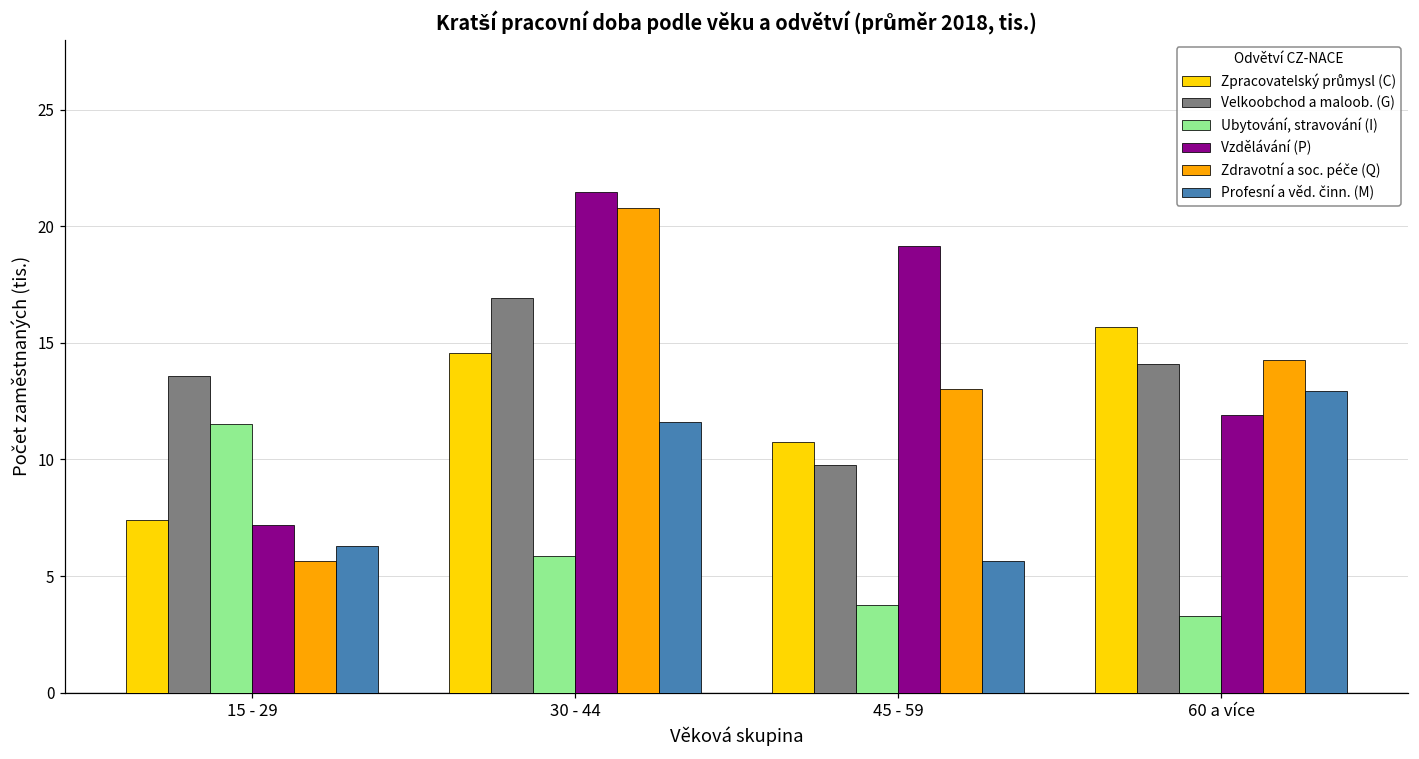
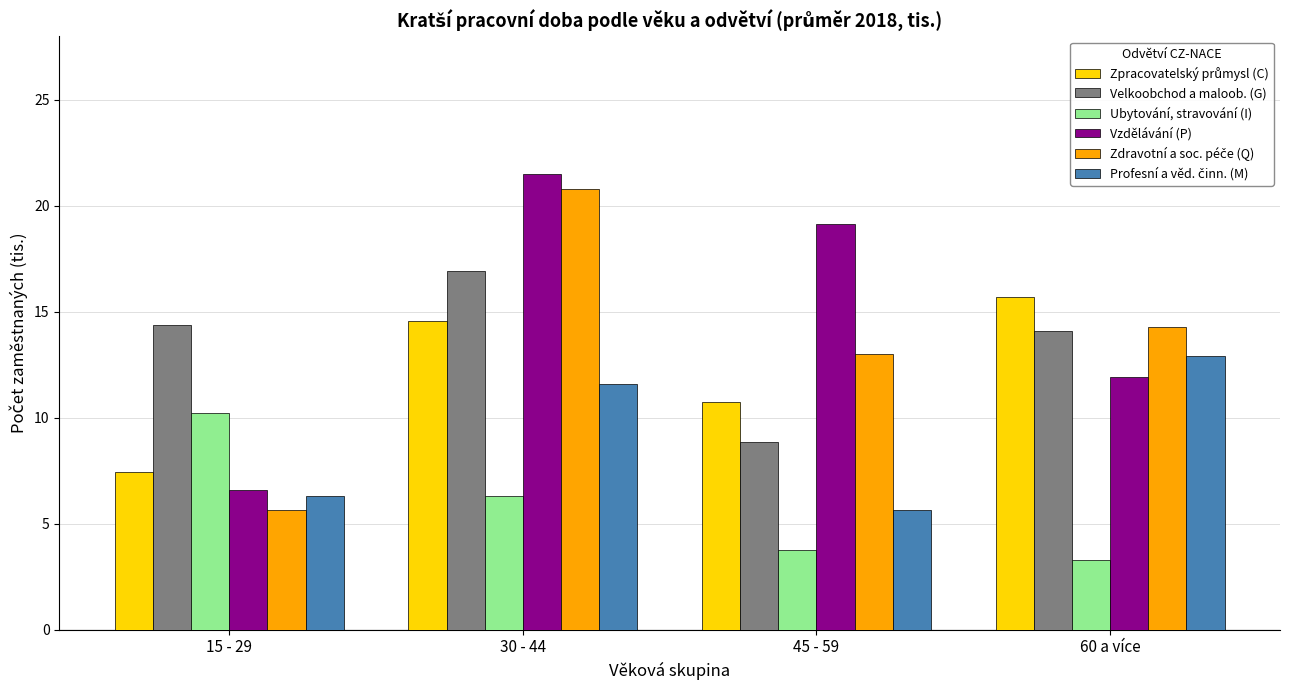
  {
    "Velkoobchod a maloob. (G)": {
-     "15 - 29": 13.6,
+     "15 - 29": 14.4,
      "30 - 44": 16.9,
-     "45 - 59": 9.8,
+     "45 - 59": 8.8,
      "60 a více": 14.1
    },
    "Ubytování, stravování (I)": {
-     "15 - 29": 11.5,
-     "30 - 44": 5.9,
+     "15 - 29": 10.2,
+     "30 - 44": 6.3,
      "45 - 59": 3.8,
      "60 a více": 3.3
    },
    "Vzdělávání (P)": {
-     "15 - 29": 7.2,
+     "15 - 29": 6.6,
      "30 - 44": 21.5,
      "45 - 59": 19.2,
      "60 a více": 11.9
    },
    "Profesní a věd. činn. (M)": {
      "15 - 29": 6.3,
      "30 - 44": 11.6,
      "45 - 59": 5.6,
      "60 a více": 12.9
    }
  }
